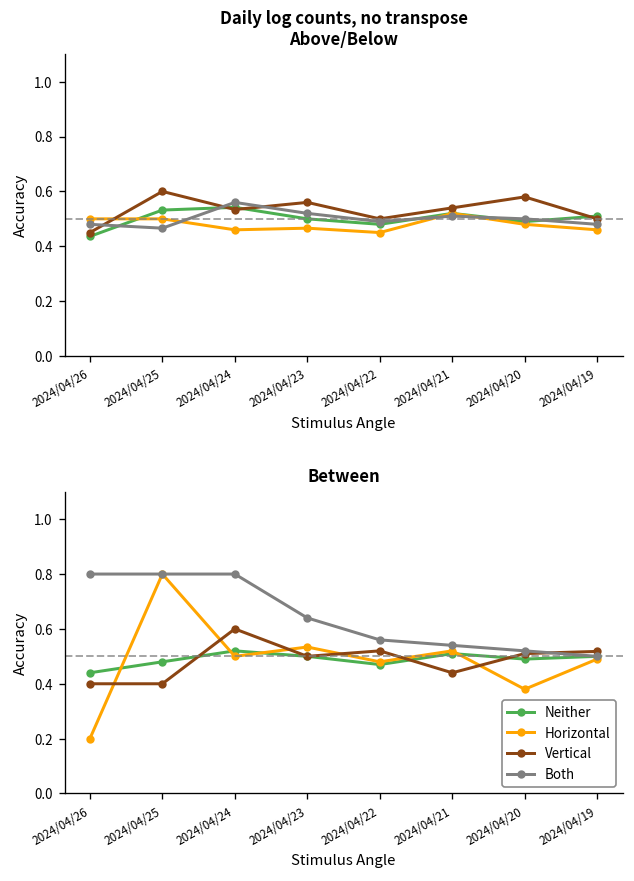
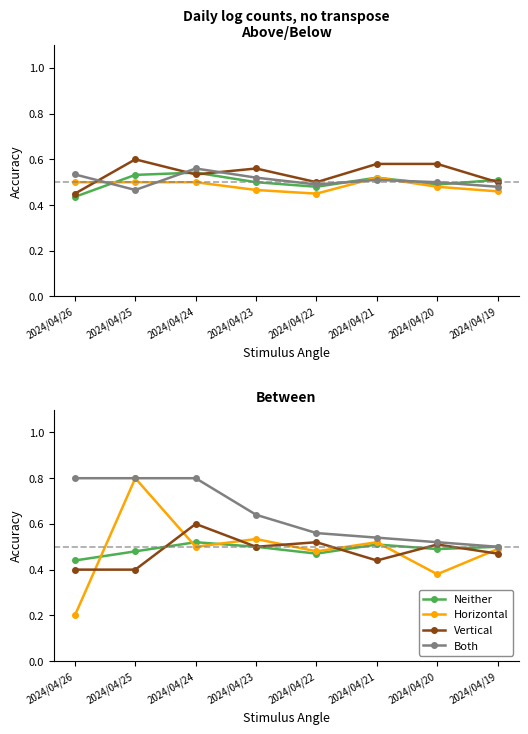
  {
    "Daily log counts, no transpose Above/Below": {
      "Neither": {
        "2024/04/26": 0.44,
        "2024/04/25": 0.53,
        "2024/04/23": 0.50
      },
      "Horizontal": {
        "2024/04/26": 0.50,
        "2024/04/25": 0.50,
-       "2024/04/24": 0.46,
+       "2024/04/24": 0.50,
        "2024/04/23": 0.47,
        "2024/04/22": 0.45,
        "2024/04/19": 0.46
      },
      "Vertical": {
        "2024/04/26": 0.45,
        "2024/04/25": 0.60,
        "2024/04/23": 0.56,
-       "2024/04/21": 0.54,
+       "2024/04/21": 0.58,
        "2024/04/20": 0.58
      },
      "Both": {
-       "2024/04/26": 0.48,
+       "2024/04/26": 0.53,
        "2024/04/25": 0.47,
        "2024/04/24": 0.56,
        "2024/04/23": 0.52,
        "2024/04/19": 0.48
      }
    },
    "Between": {
      "Neither": {
        "2024/04/26": 0.44,
        "2024/04/25": 0.48,
        "2024/04/24": 0.52,
        "2024/04/20": 0.49
      },
      "Horizontal": {
        "2024/04/26": 0.20,
        "2024/04/24": 0.50,
        "2024/04/23": 0.53,
        "2024/04/20": 0.38
      },
      "Vertical": {
        "2024/04/26": 0.40,
        "2024/04/25": 0.40,
        "2024/04/24": 0.60,
        "2024/04/22": 0.52,
        "2024/04/21": 0.44,
-       "2024/04/19": 0.52
+       "2024/04/19": 0.47
      },
      "Both": {
        "2024/04/26": 0.80,
        "2024/04/24": 0.80,
        "2024/04/23": 0.64,
        "2024/04/22": 0.56,
        "2024/04/21": 0.54
      }
    }
  }
